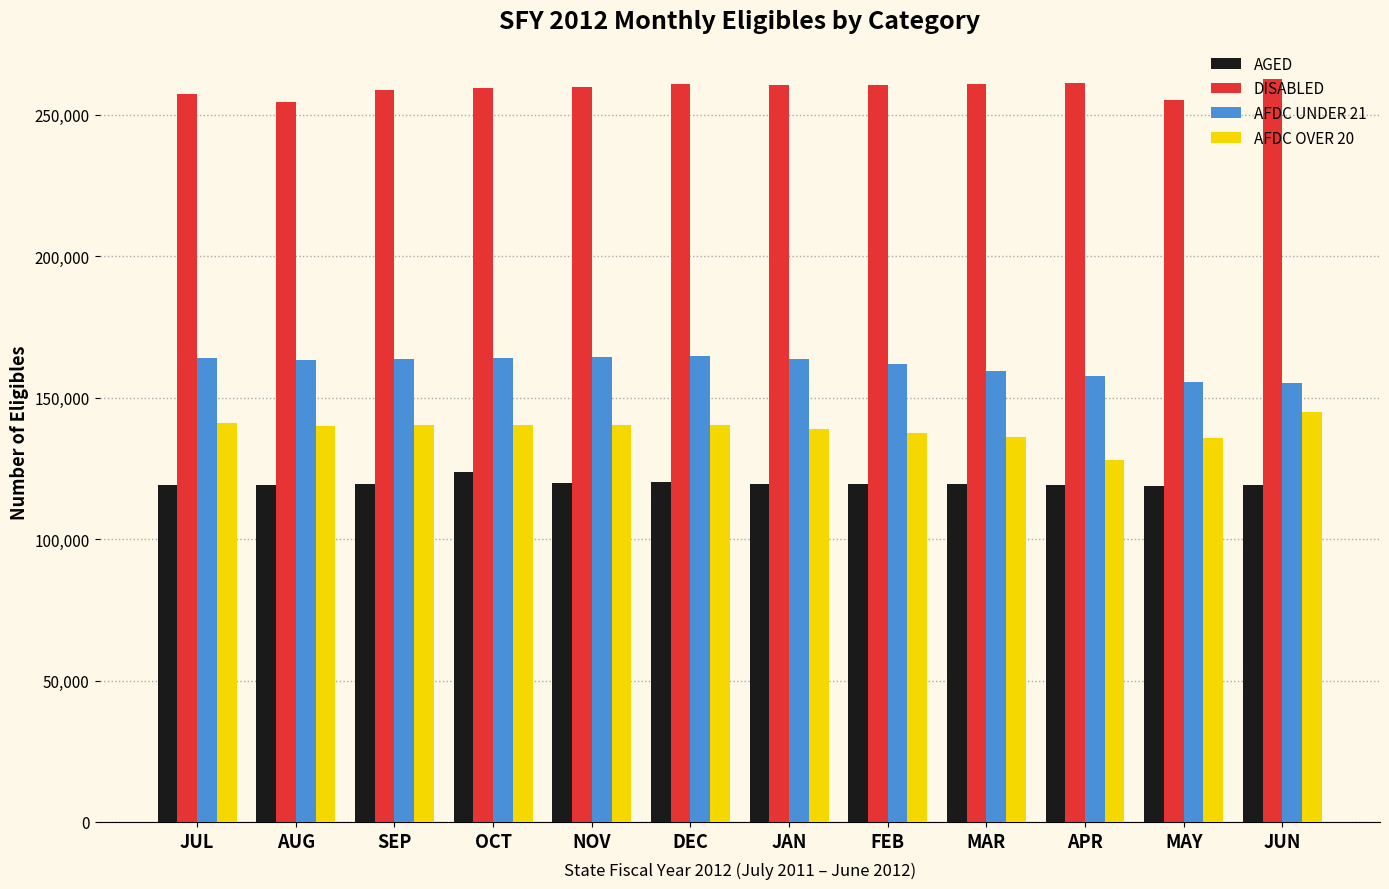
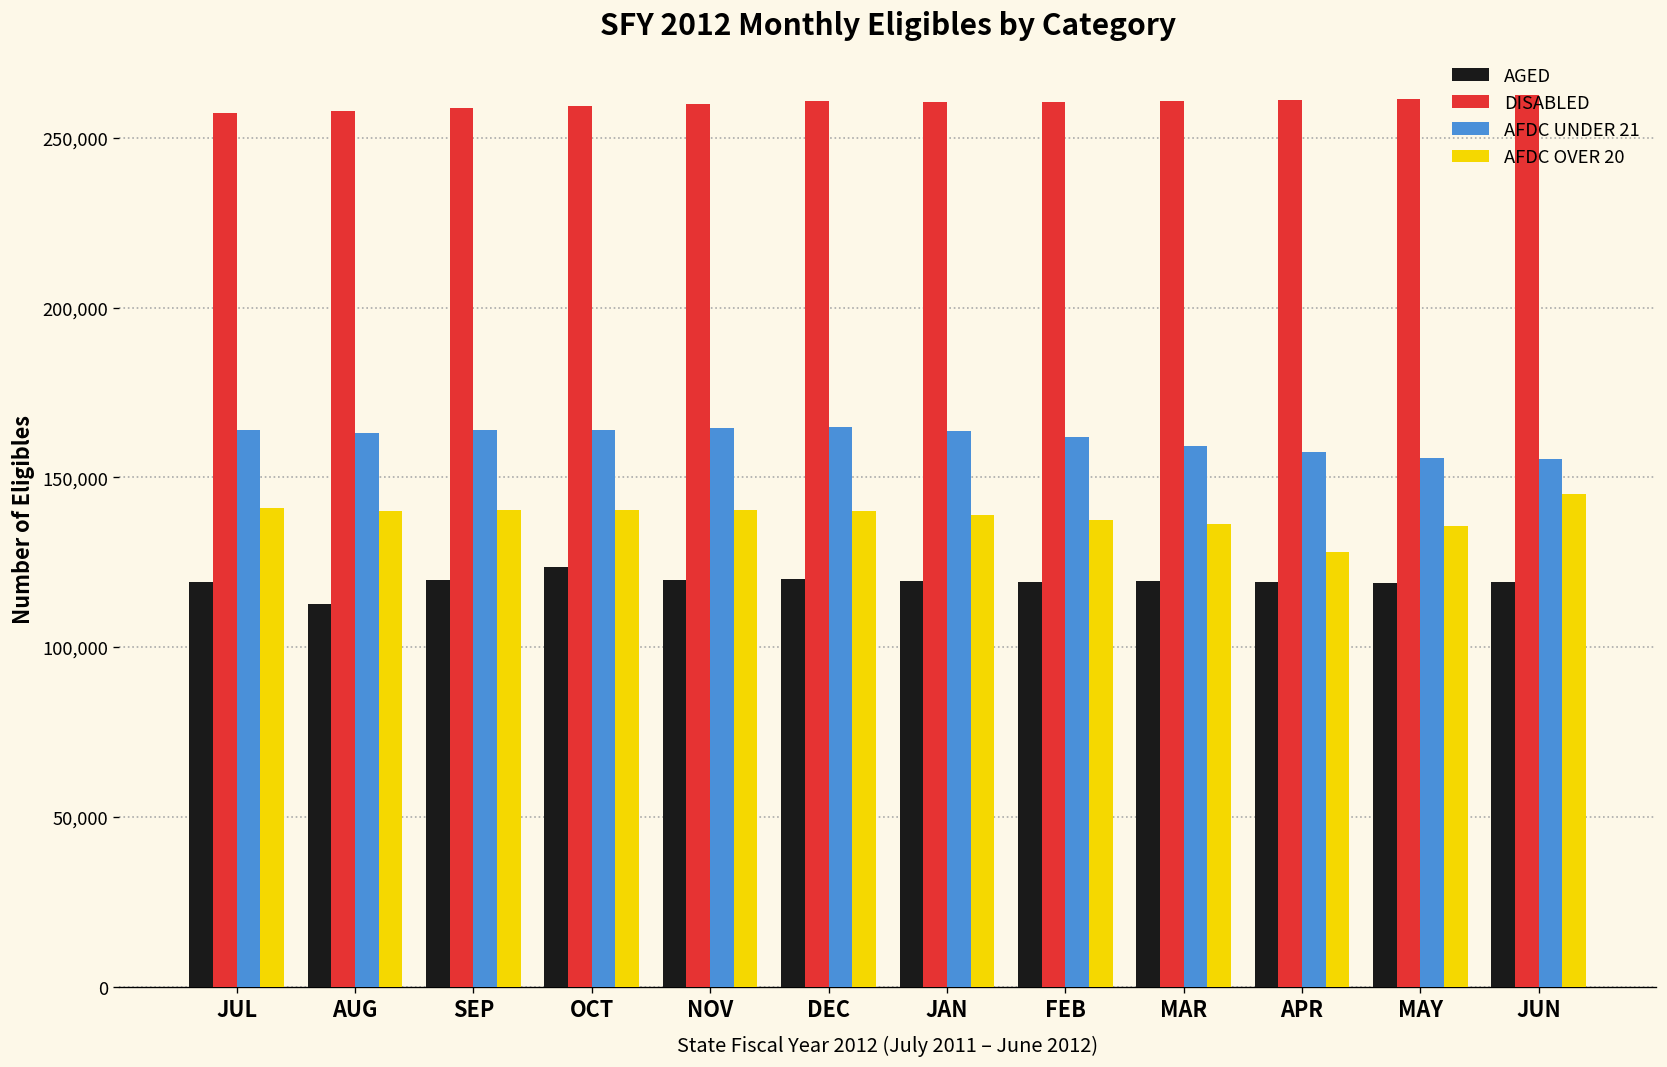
  {
    "AGED": {
      "JUL": "119,000",
-     "AUG": "119,000",
+     "AUG": "113,000",
      "SEP": "120,000",
      "OCT": "124,000",
      "NOV": "120,000",
      "DEC": "120,000",
      "JAN": "120,000",
      "FEB": "119,000",
      "MAR": "119,000",
      "APR": "119,000",
      "MAY": "119,000",
      "JUN": "119,000"
    },
    "DISABLED": {
      "JUL": "257,000",
-     "AUG": "255,000",
+     "AUG": "258,000",
      "SEP": "259,000",
      "OCT": "259,000",
      "NOV": "260,000",
      "DEC": "261,000",
      "JAN": "261,000",
      "FEB": "261,000",
      "MAR": "261,000",
      "APR": "261,000",
-     "MAY": "255,000",
+     "MAY": "262,000",
      "JUN": "263,000"
    },
    "AFDC UNDER 21": {
      "JUL": "164,000",
      "AUG": "163,000",
      "SEP": "164,000",
      "OCT": "164,000",
      "NOV": "164,000",
      "DEC": "165,000",
      "JAN": "164,000",
      "FEB": "162,000",
      "MAR": "159,000",
      "APR": "158,000",
      "MAY": "156,000",
      "JUN": "155,000"
    },
    "AFDC OVER 20": {
      "JUL": "141,000",
      "AUG": "140,000",
      "SEP": "140,000",
      "OCT": "140,000",
      "NOV": "140,000",
      "DEC": "140,000",
      "JAN": "139,000",
      "FEB": "138,000",
      "MAR": "136,000",
      "APR": "128,000",
      "MAY": "136,000",
      "JUN": "145,000"
    }
  }
